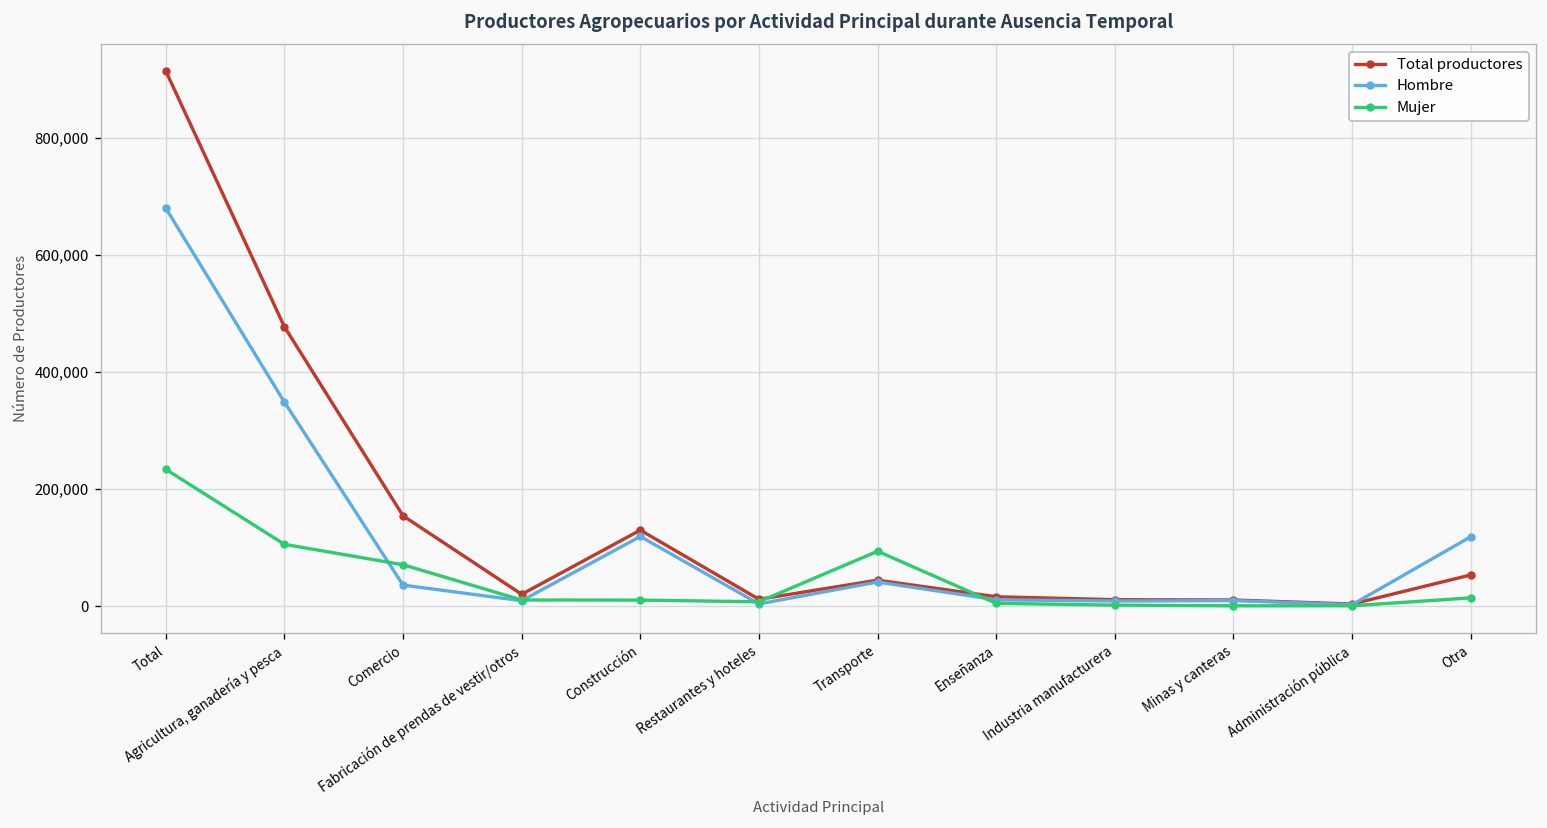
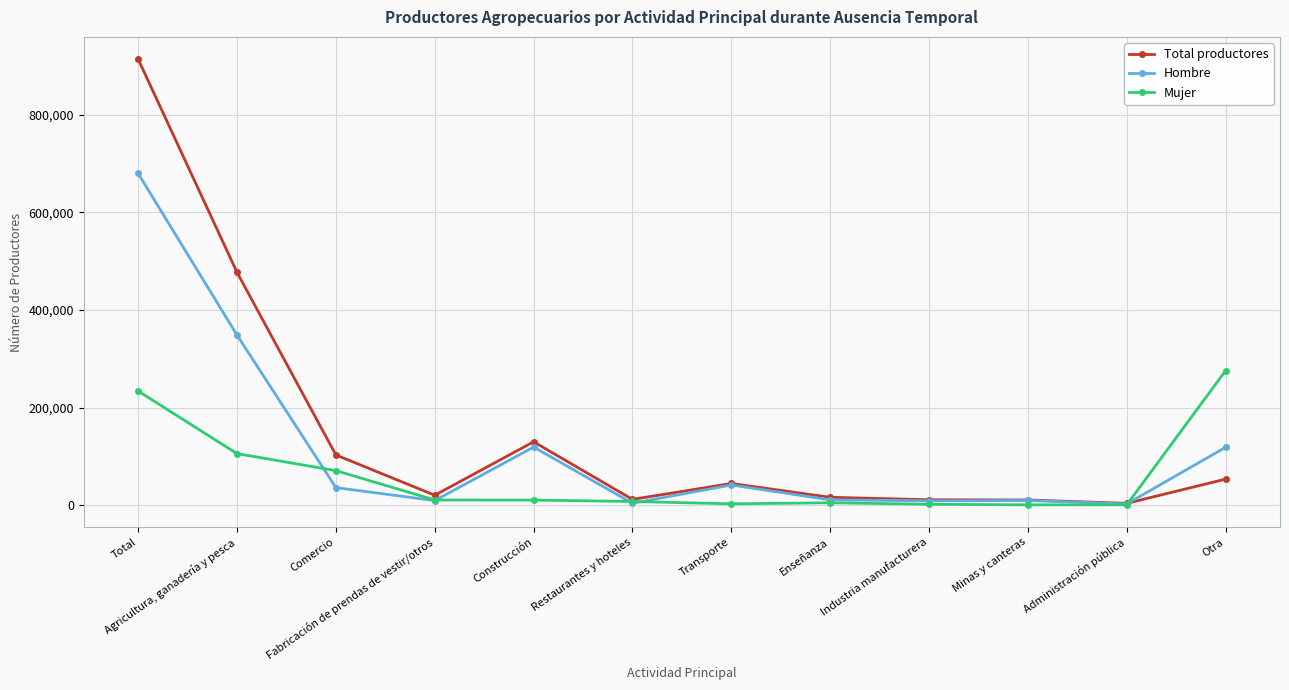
  {
    "Total productores": {
      "Total": "910,000",
      "Agricultura, ganadería y pesca": "480,000",
-     "Comercio": "150,000",
+     "Comercio": "100,000",
      "Fabricación de prendas de vestir/otros": "20,000",
      "Construcción": "130,000",
      "Enseñanza": "20,000",
      "Otra": "50,000"
    },
    "Hombre": {
      "Total": "680,000",
      "Agricultura, ganadería y pesca": "350,000",
      "Comercio": "40,000",
      "Construcción": "120,000",
      "Enseñanza": "10,000",
      "Otra": "120,000"
    },
    "Mujer": {
      "Total": "230,000",
      "Agricultura, ganadería y pesca": "110,000",
      "Comercio": "70,000",
      "Construcción": "10,000",
-     "Transporte": "90,000",
+     "Transporte": "0",
      "Enseñanza": "10,000",
      "Industria manufacturera": "0",
      "Minas y canteras": "0",
-     "Otra": "10,000"
+     "Otra": "280,000"
    }
  }
